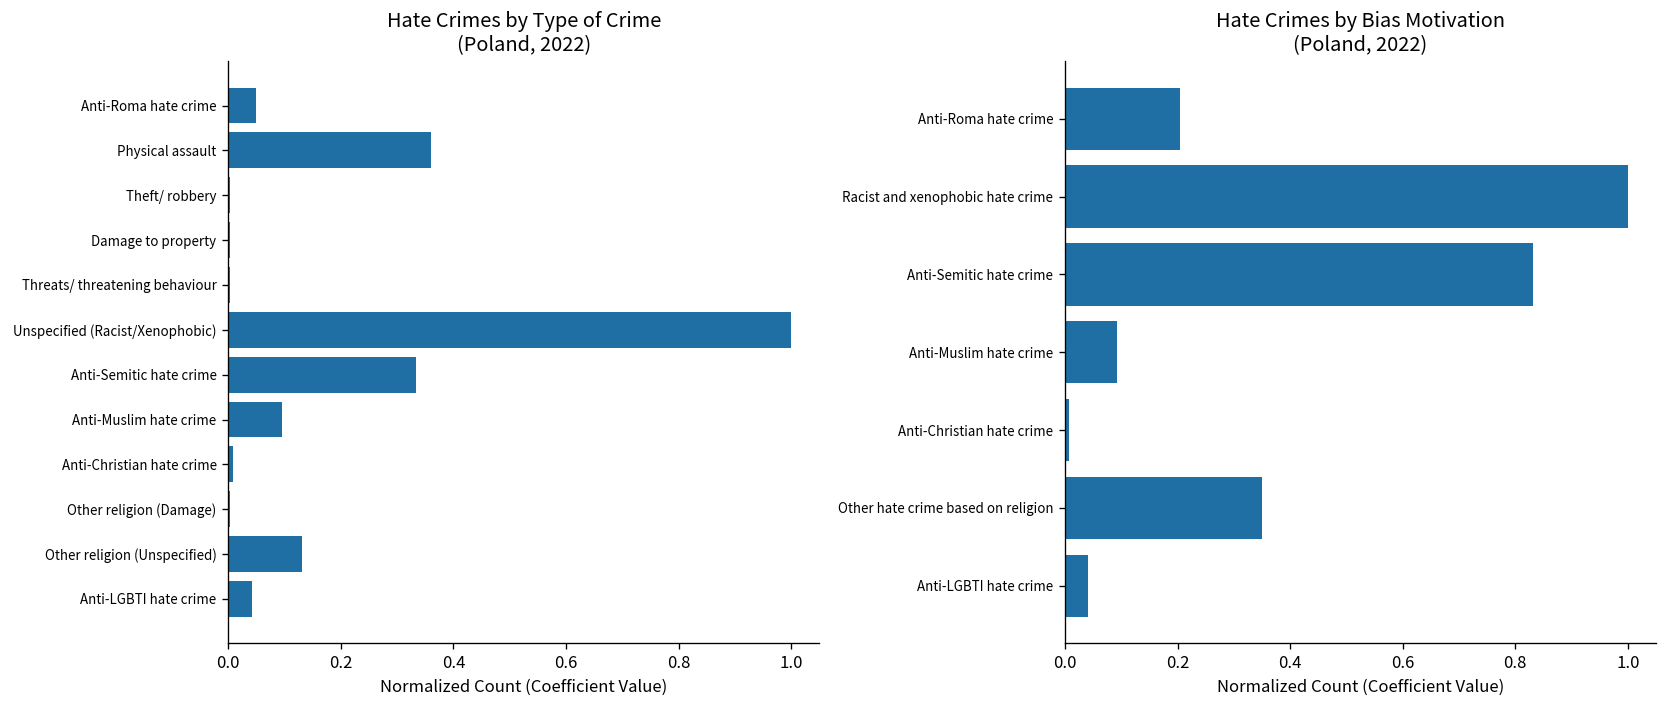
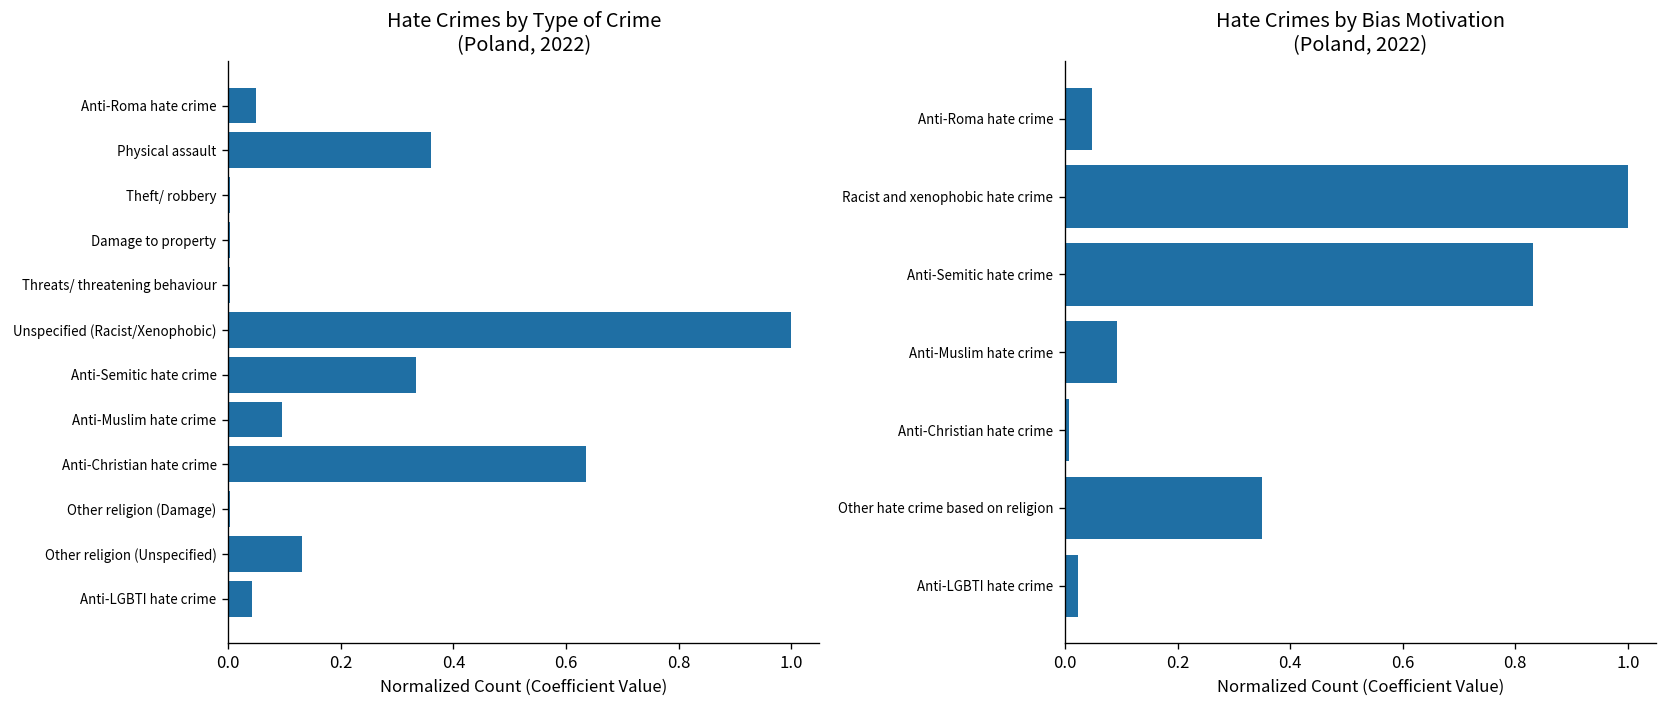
  {
    "Hate Crimes by Type of Crime (Poland, 2022)": {
      "Anti-Roma hate crime": 0.05,
      "Physical assault": 0.36,
      "Unspecified (Racist/Xenophobic)": 1.00,
      "Anti-Semitic hate crime": 0.33,
      "Anti-Muslim hate crime": 0.10,
-     "Anti-Christian hate crime": 0.01,
+     "Anti-Christian hate crime": 0.64,
      "Other religion (Unspecified)": 0.13,
      "Anti-LGBTI hate crime": 0.04
    },
    "Hate Crimes by Bias Motivation (Poland, 2022)": {
-     "Anti-Roma hate crime": 0.21,
+     "Anti-Roma hate crime": 0.05,
      "Racist and xenophobic hate crime": 1.00,
      "Anti-Semitic hate crime": 0.83,
      "Anti-Muslim hate crime": 0.09,
      "Anti-Christian hate crime": 0.01,
      "Other hate crime based on religion": 0.35,
-     "Anti-LGBTI hate crime": 0.04
+     "Anti-LGBTI hate crime": 0.02
    }
  }
